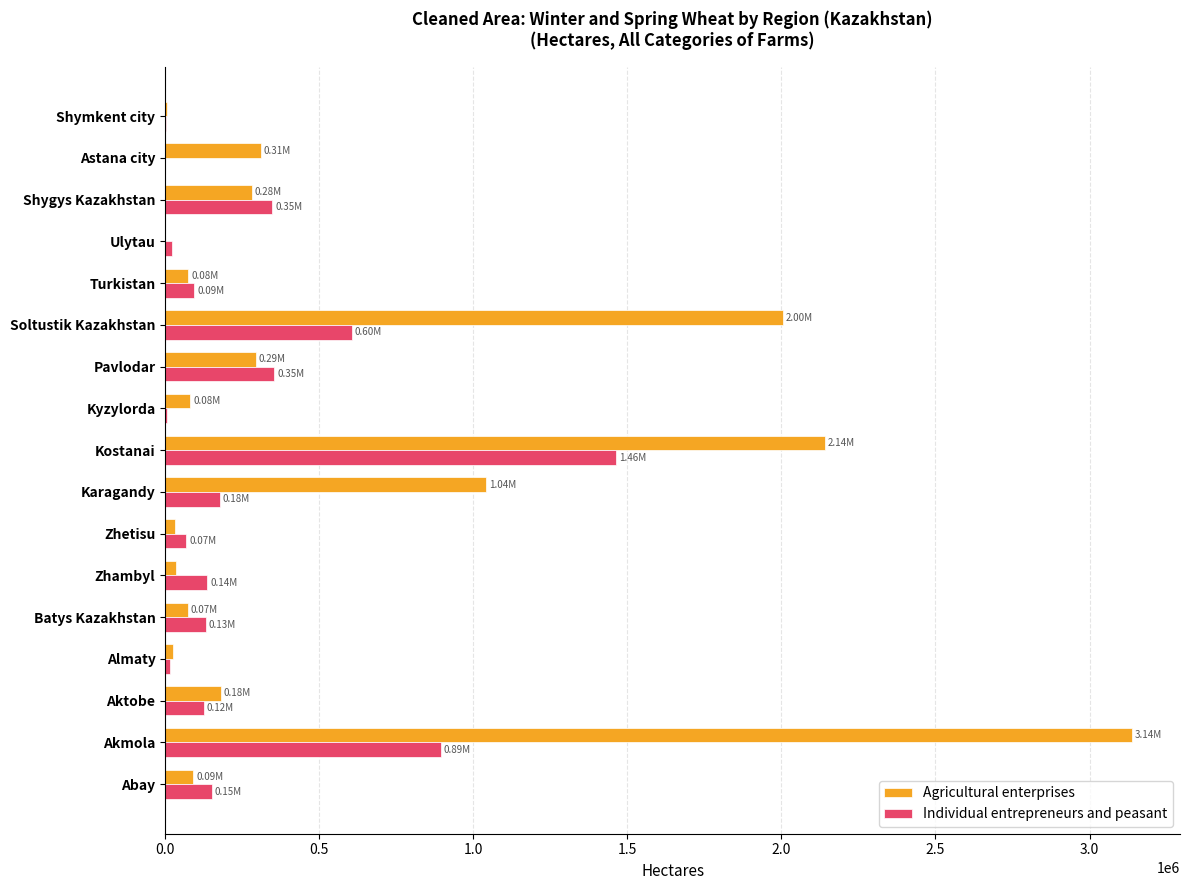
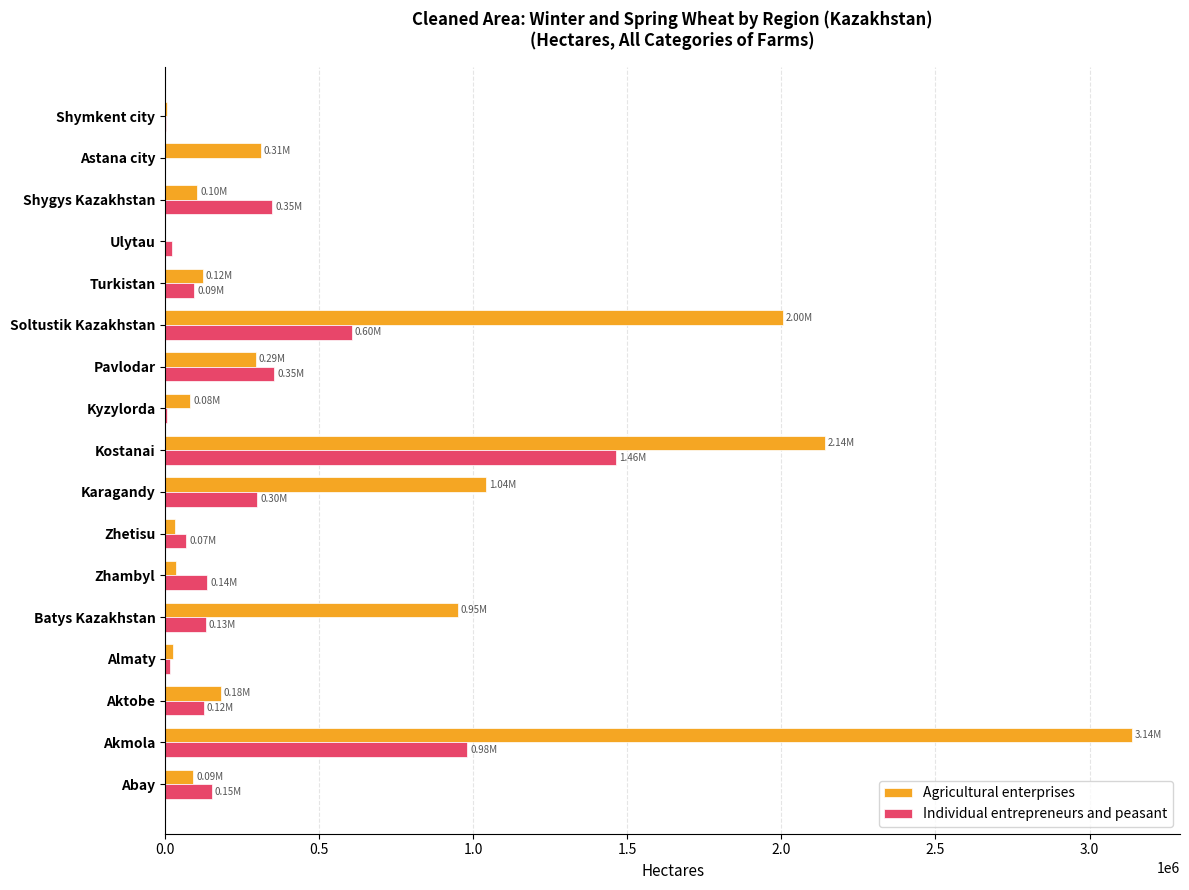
  {
    "Agricultural enterprises": {
      "Astana city": "0.31M",
-     "Shygys Kazakhstan": "0.28M",
-     "Turkistan": "0.08M",
+     "Shygys Kazakhstan": "0.10M",
+     "Turkistan": "0.12M",
      "Soltustik Kazakhstan": "2.00M",
      "Pavlodar": "0.29M",
      "Kyzylorda": "0.08M",
      "Kostanai": "2.14M",
      "Karagandy": "1.04M",
-     "Batys Kazakhstan": "0.07M",
+     "Batys Kazakhstan": "0.95M",
      "Aktobe": "0.18M",
      "Akmola": "3.14M",
      "Abay": "0.09M"
    },
    "Individual entrepreneurs and peasant": {
      "Shygys Kazakhstan": "0.35M",
      "Turkistan": "0.09M",
      "Soltustik Kazakhstan": "0.60M",
      "Pavlodar": "0.35M",
      "Kostanai": "1.46M",
-     "Karagandy": "0.18M",
+     "Karagandy": "0.30M",
      "Zhetisu": "0.07M",
      "Zhambyl": "0.14M",
      "Batys Kazakhstan": "0.13M",
      "Aktobe": "0.12M",
-     "Akmola": "0.89M",
+     "Akmola": "0.98M",
      "Abay": "0.15M"
    }
  }
